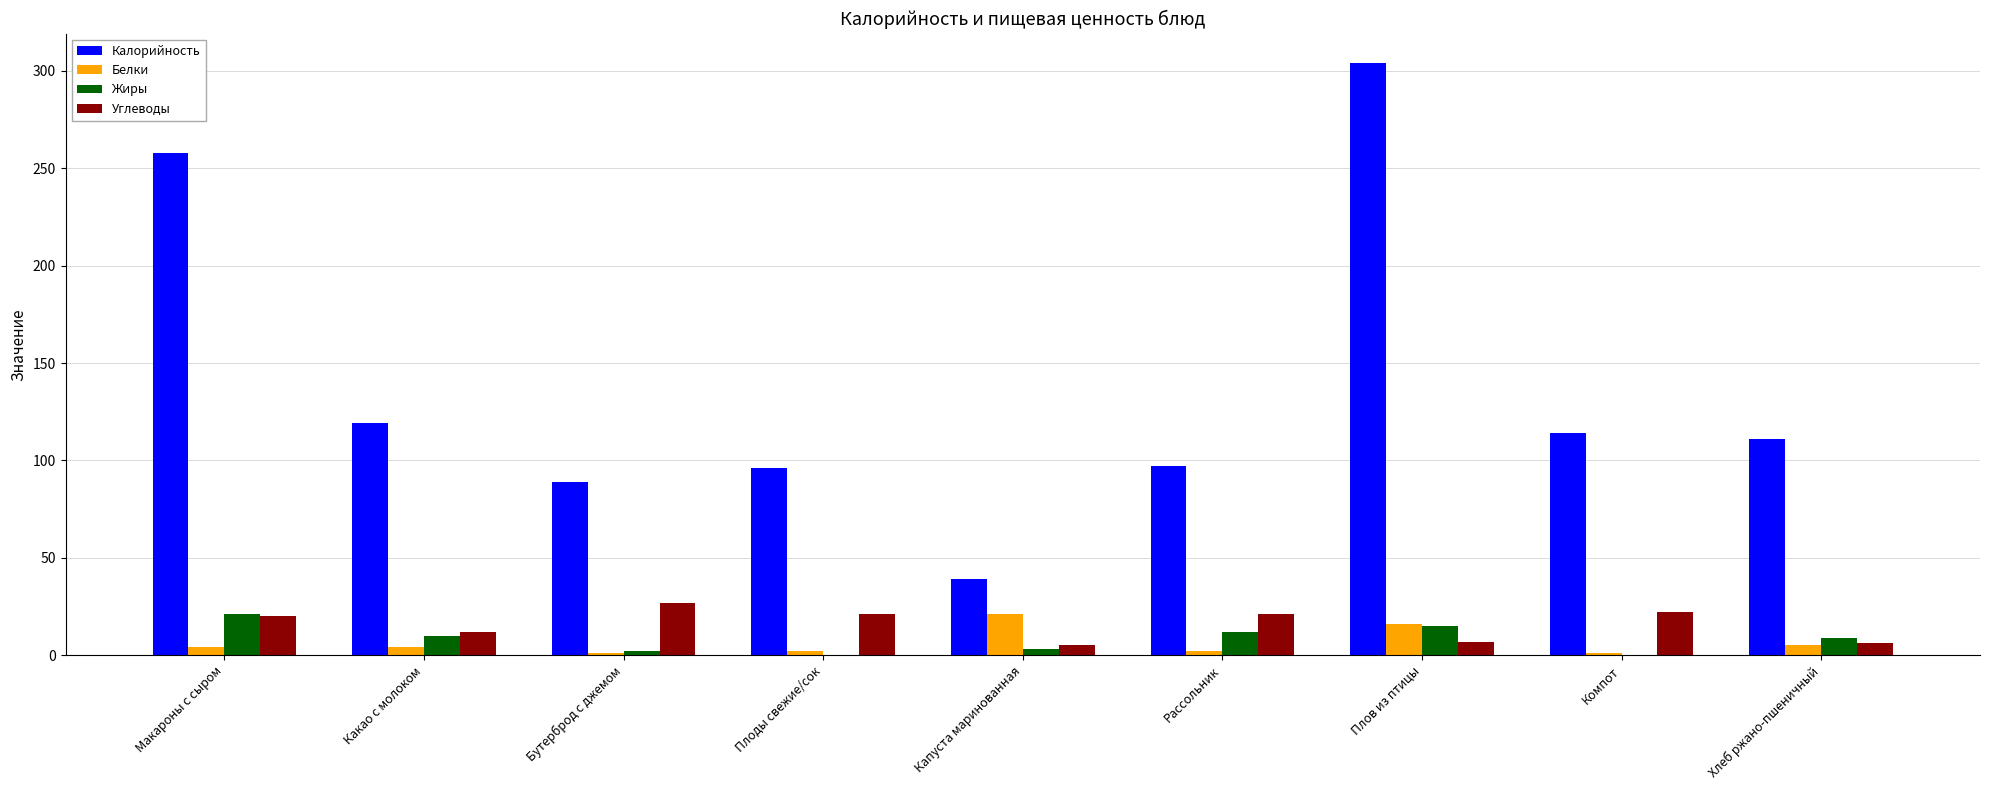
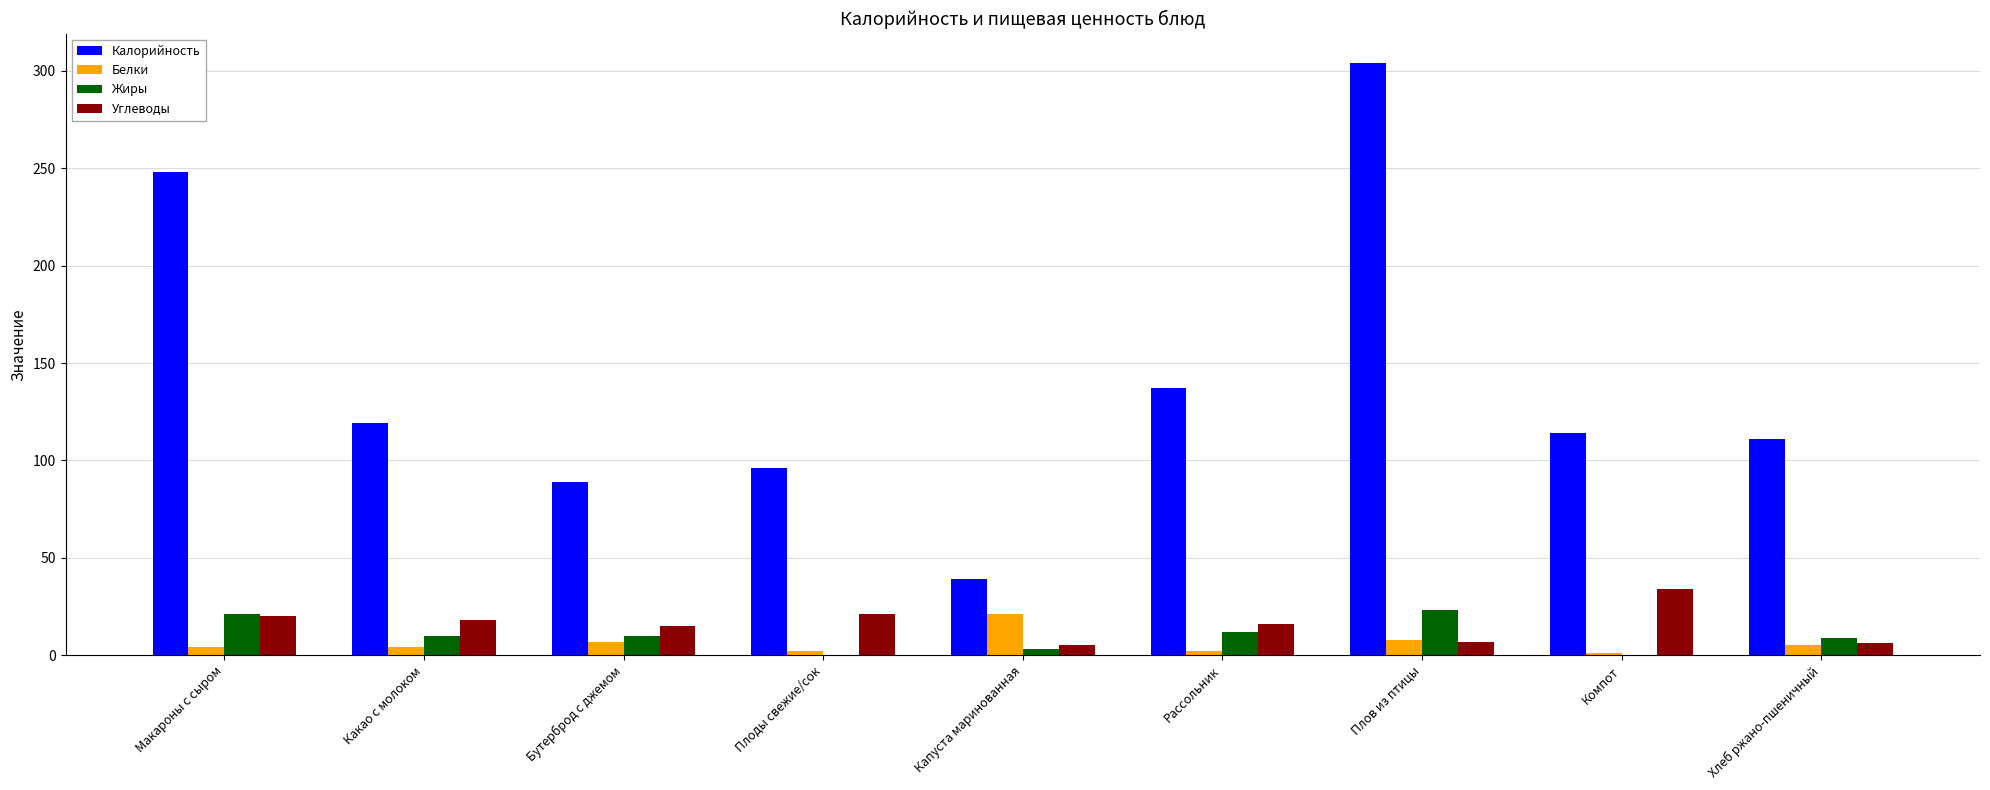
  {
    "Калорийность": {
-     "Макароны с сыром": 258,
+     "Макароны с сыром": 248,
      "Какао с молоком": 119,
      "Бутерброд с джемом": 89,
      "Плоды свежие/сок": 96,
      "Капуста маринованная": 39,
-     "Рассольник": 97,
+     "Рассольник": 137,
      "Плов из птицы": 304,
      "Компот": 114,
      "Хлеб ржано-пшеничный": 111
    },
    "Белки": {
      "Макароны с сыром": 4,
      "Какао с молоком": 4,
-     "Бутерброд с джемом": 1,
+     "Бутерброд с джемом": 7,
      "Плоды свежие/сок": 2,
      "Капуста маринованная": 21,
      "Рассольник": 2,
-     "Плов из птицы": 16,
+     "Плов из птицы": 8,
      "Хлеб ржано-пшеничный": 5
    },
    "Жиры": {
      "Макароны с сыром": 21,
      "Какао с молоком": 10,
-     "Бутерброд с джемом": 2,
+     "Бутерброд с джемом": 10,
      "Плоды свежие/сок": 0,
      "Капуста маринованная": 3,
      "Рассольник": 12,
-     "Плов из птицы": 15,
+     "Плов из птицы": 23,
      "Компот": 0,
      "Хлеб ржано-пшеничный": 9
    },
    "Углеводы": {
      "Макароны с сыром": 20,
-     "Какао с молоком": 12,
-     "Бутерброд с джемом": 27,
+     "Какао с молоком": 18,
+     "Бутерброд с джемом": 15,
      "Плоды свежие/сок": 21,
      "Капуста маринованная": 5,
-     "Рассольник": 21,
+     "Рассольник": 16,
      "Плов из птицы": 7,
-     "Компот": 22,
+     "Компот": 34,
      "Хлеб ржано-пшеничный": 6
    }
  }
